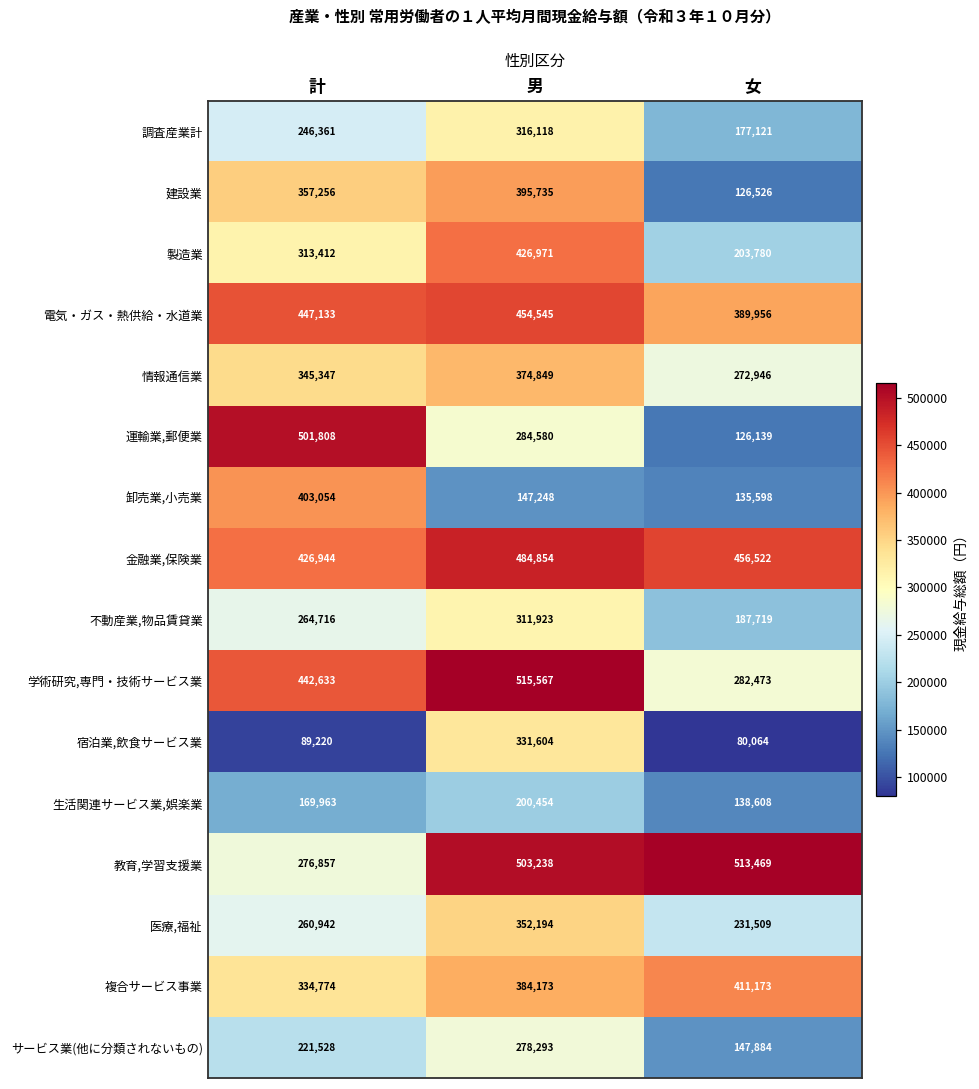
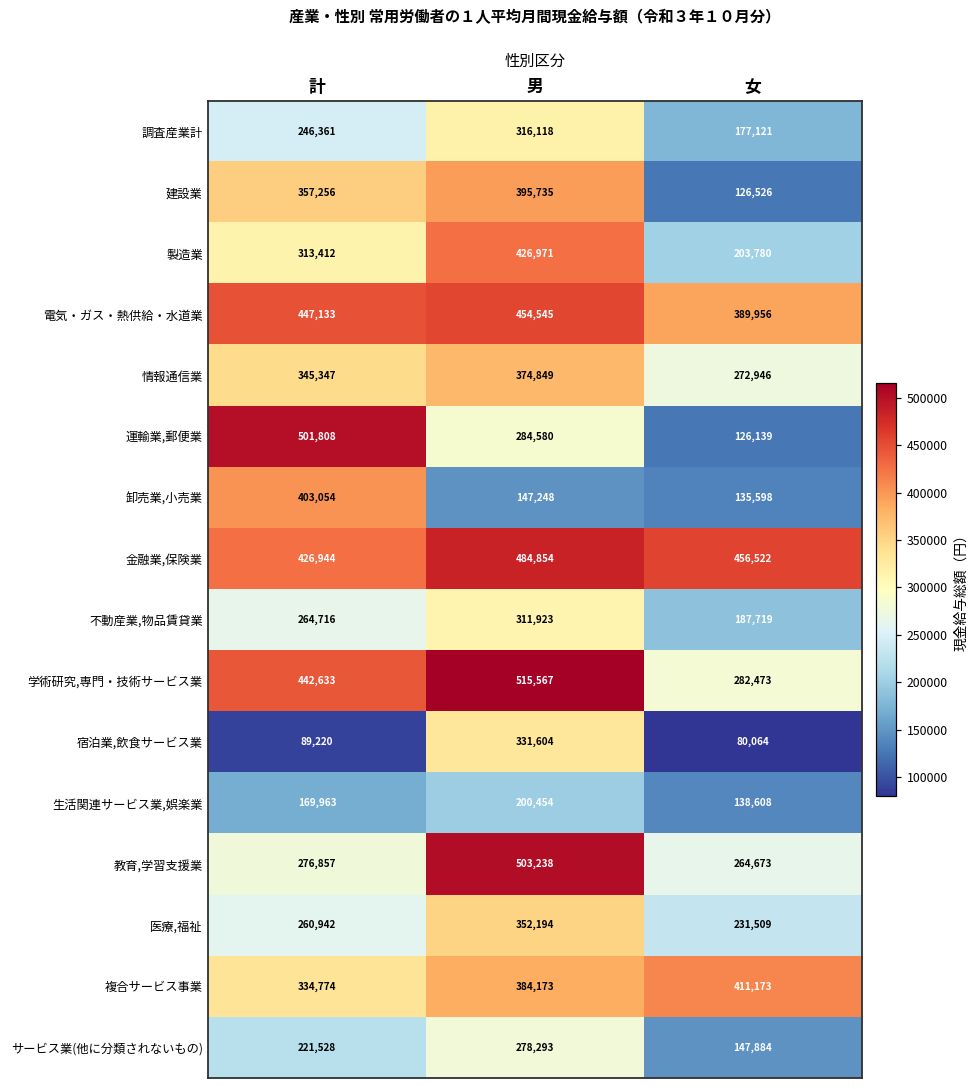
  {
    "調査産業計": {
      "計": "246,361",
      "男": "316,118",
      "女": "177,121"
    },
    "建設業": {
      "計": "357,256",
      "男": "395,735",
      "女": "126,526"
    },
    "製造業": {
      "計": "313,412",
      "男": "426,971",
      "女": "203,780"
    },
    "電気・ガス・熱供給・水道業": {
      "計": "447,133",
      "男": "454,545",
      "女": "389,956"
    },
    "情報通信業": {
      "計": "345,347",
      "男": "374,849",
      "女": "272,946"
    },
    "運輸業,郵便業": {
      "計": "501,808",
      "男": "284,580",
      "女": "126,139"
    },
    "卸売業,小売業": {
      "計": "403,054",
      "男": "147,248",
      "女": "135,598"
    },
    "金融業,保険業": {
      "計": "426,944",
      "男": "484,854",
      "女": "456,522"
    },
    "不動産業,物品賃貸業": {
      "計": "264,716",
      "男": "311,923",
      "女": "187,719"
    },
    "学術研究,専門・技術サービス業": {
      "計": "442,633",
      "男": "515,567",
      "女": "282,473"
    },
    "宿泊業,飲食サービス業": {
      "計": "89,220",
      "男": "331,604",
      "女": "80,064"
    },
    "生活関連サービス業,娯楽業": {
      "計": "169,963",
      "男": "200,454",
      "女": "138,608"
    },
    "教育,学習支援業": {
      "計": "276,857",
      "男": "503,238",
-     "女": "513,469"
+     "女": "264,673"
    },
    "医療,福祉": {
      "計": "260,942",
      "男": "352,194",
      "女": "231,509"
    },
    "複合サービス事業": {
      "計": "334,774",
      "男": "384,173",
      "女": "411,173"
    },
    "サービス業(他に分類されないもの)": {
      "計": "221,528",
      "男": "278,293",
      "女": "147,884"
    }
  }
